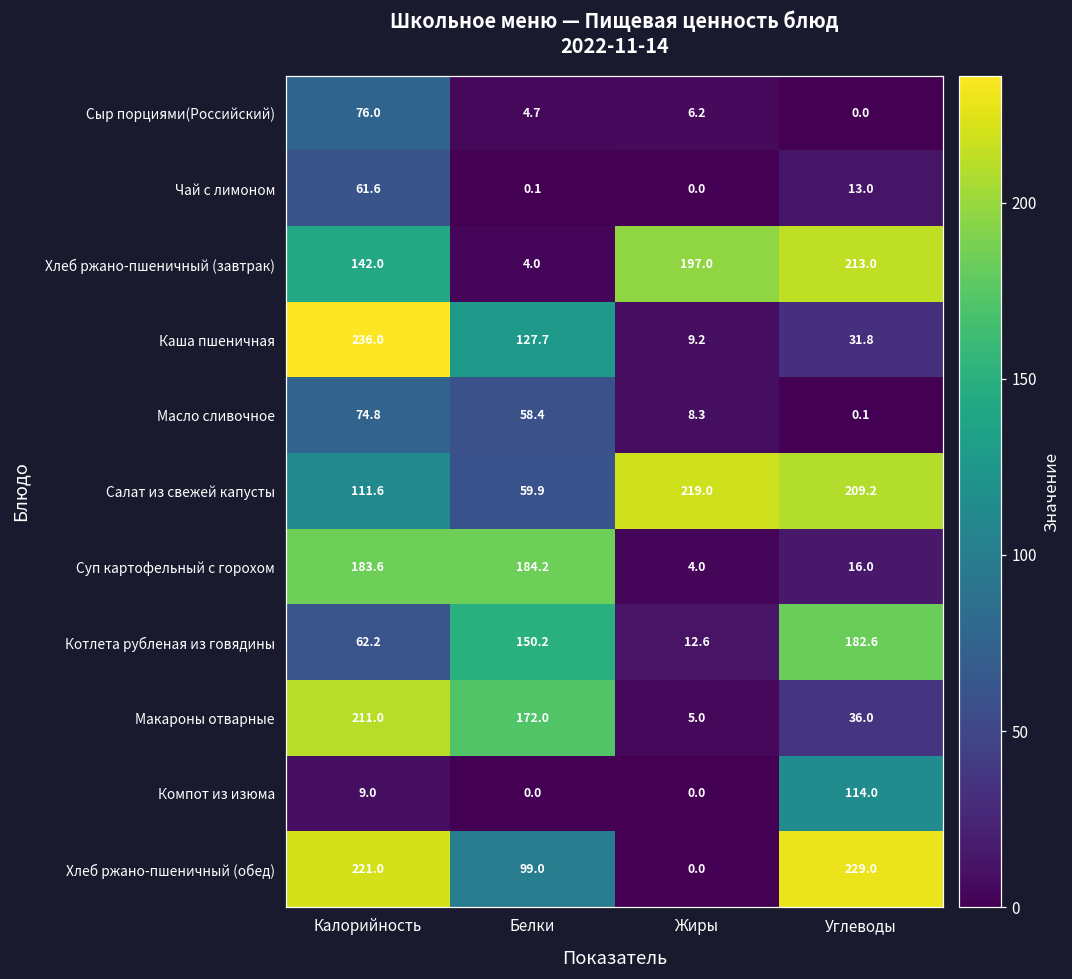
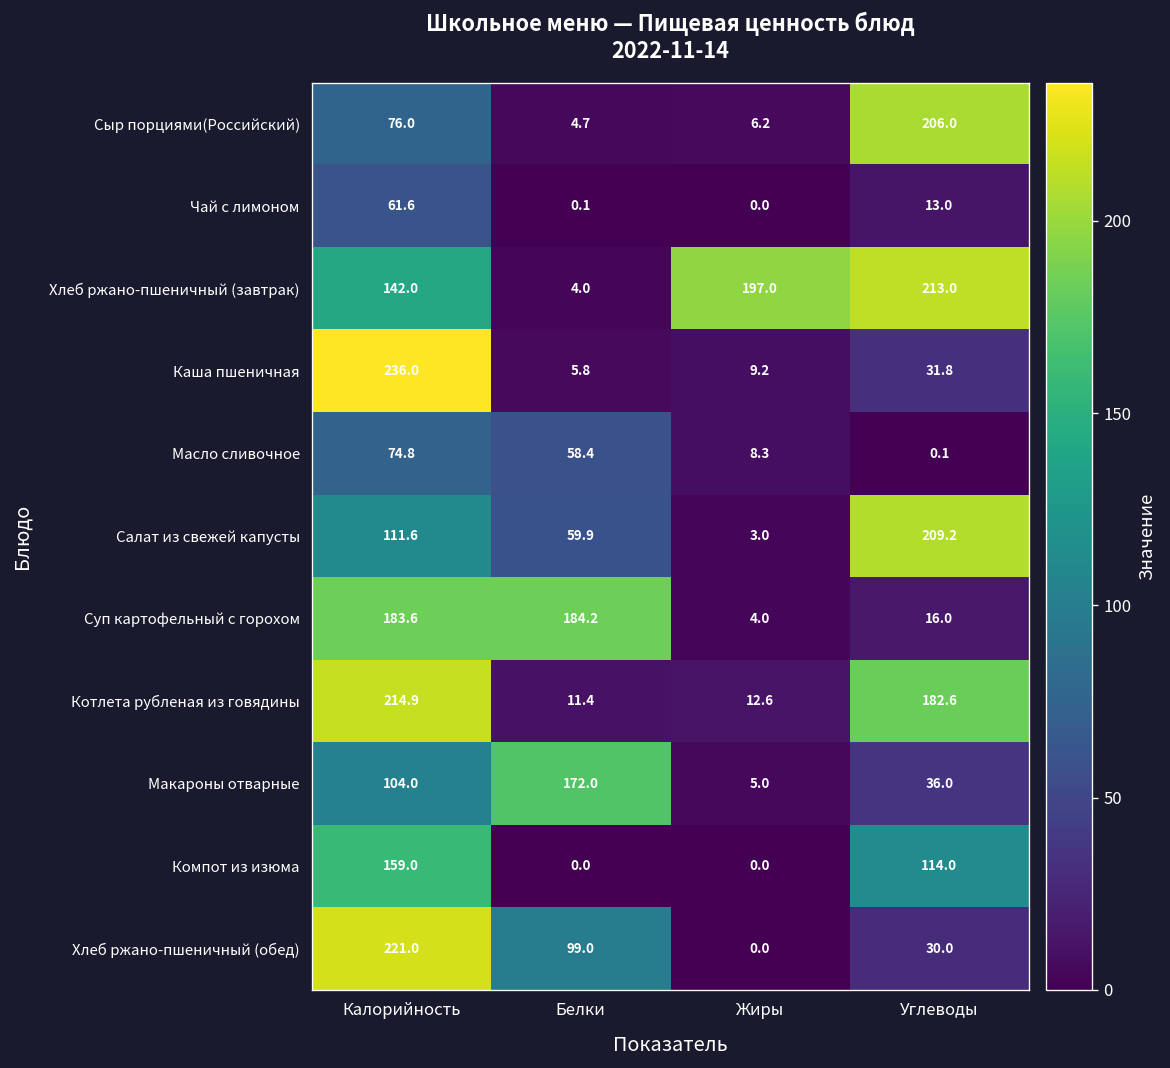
  {
    "Сыр порциями(Российский)": {
      "Калорийность": 76.0,
      "Белки": 4.7,
      "Жиры": 6.2,
-     "Углеводы": 0.0
+     "Углеводы": 206.0
    },
    "Чай с лимоном": {
      "Калорийность": 61.6,
      "Белки": 0.1,
      "Жиры": 0.0,
      "Углеводы": 13.0
    },
    "Хлеб ржано-пшеничный (завтрак)": {
      "Калорийность": 142.0,
      "Белки": 4.0,
      "Жиры": 197.0,
      "Углеводы": 213.0
    },
    "Каша пшеничная": {
      "Калорийность": 236.0,
-     "Белки": 127.7,
+     "Белки": 5.8,
      "Жиры": 9.2,
      "Углеводы": 31.8
    },
    "Масло сливочное": {
      "Калорийность": 74.8,
      "Белки": 58.4,
      "Жиры": 8.3,
      "Углеводы": 0.1
    },
    "Салат из свежей капусты": {
      "Калорийность": 111.6,
      "Белки": 59.9,
-     "Жиры": 219.0,
+     "Жиры": 3.0,
      "Углеводы": 209.2
    },
    "Суп картофельный с горохом": {
      "Калорийность": 183.6,
      "Белки": 184.2,
      "Жиры": 4.0,
      "Углеводы": 16.0
    },
    "Котлета рубленая из говядины": {
-     "Калорийность": 62.2,
-     "Белки": 150.2,
+     "Калорийность": 214.9,
+     "Белки": 11.4,
      "Жиры": 12.6,
      "Углеводы": 182.6
    },
    "Макароны отварные": {
-     "Калорийность": 211.0,
+     "Калорийность": 104.0,
      "Белки": 172.0,
      "Жиры": 5.0,
      "Углеводы": 36.0
    },
    "Компот из изюма": {
-     "Калорийность": 9.0,
+     "Калорийность": 159.0,
      "Белки": 0.0,
      "Жиры": 0.0,
      "Углеводы": 114.0
    },
    "Хлеб ржано-пшеничный (обед)": {
      "Калорийность": 221.0,
      "Белки": 99.0,
      "Жиры": 0.0,
-     "Углеводы": 229.0
+     "Углеводы": 30.0
    }
  }
